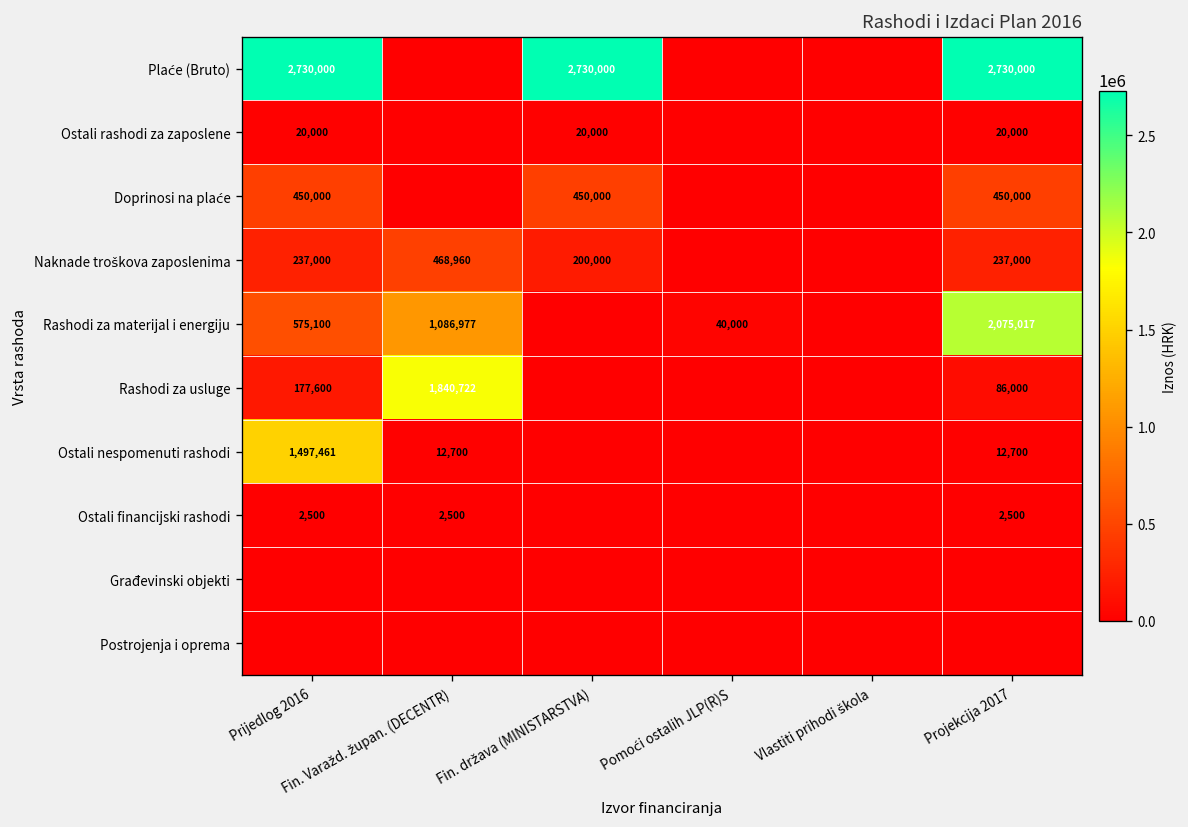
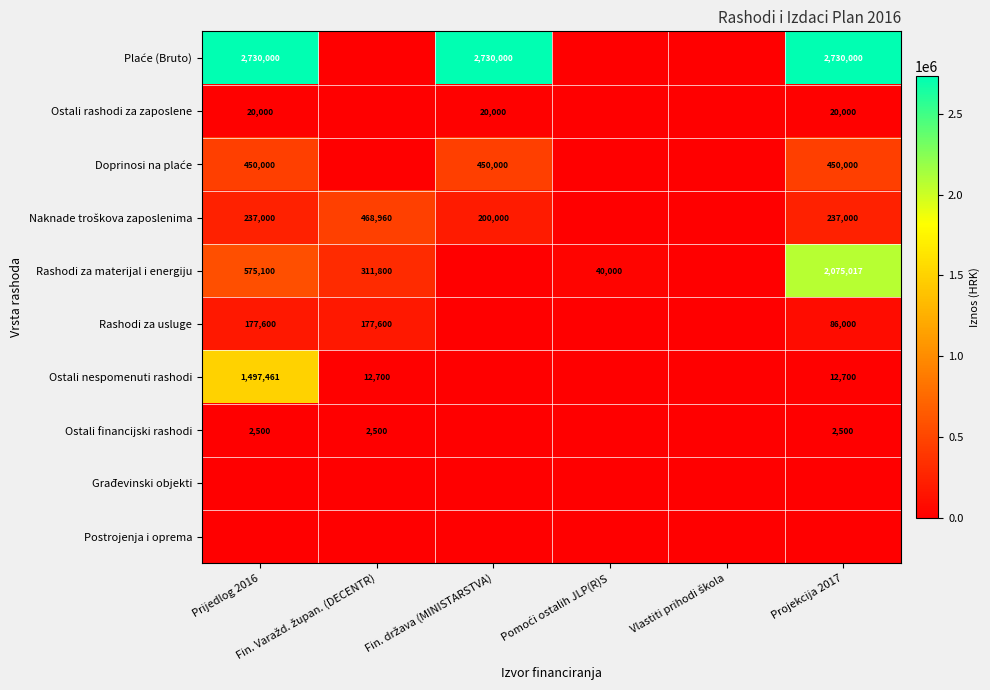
  {
    "Plaće (Bruto)": {
      "Prijedlog 2016": "2,730,000",
      "Fin. država (MINISTARSTVA)": "2,730,000",
      "Projekcija 2017": "2,730,000"
    },
    "Ostali rashodi za zaposlene": {
      "Prijedlog 2016": "20,000",
      "Fin. država (MINISTARSTVA)": "20,000",
      "Projekcija 2017": "20,000"
    },
    "Doprinosi na plaće": {
      "Prijedlog 2016": "450,000",
      "Fin. država (MINISTARSTVA)": "450,000",
      "Projekcija 2017": "450,000"
    },
    "Naknade troškova zaposlenima": {
      "Prijedlog 2016": "237,000",
      "Fin. Varažd. župan. (DECENTR)": "468,960",
      "Fin. država (MINISTARSTVA)": "200,000",
      "Projekcija 2017": "237,000"
    },
    "Rashodi za materijal i energiju": {
      "Prijedlog 2016": "575,100",
-     "Fin. Varažd. župan. (DECENTR)": "1,086,977",
+     "Fin. Varažd. župan. (DECENTR)": "311,800",
      "Pomoći ostalih JLP(R)S": "40,000",
      "Projekcija 2017": "2,075,017"
    },
    "Rashodi za usluge": {
      "Prijedlog 2016": "177,600",
-     "Fin. Varažd. župan. (DECENTR)": "1,840,722",
+     "Fin. Varažd. župan. (DECENTR)": "177,600",
      "Projekcija 2017": "86,000"
    },
    "Ostali nespomenuti rashodi": {
      "Prijedlog 2016": "1,497,461",
      "Fin. Varažd. župan. (DECENTR)": "12,700",
      "Projekcija 2017": "12,700"
    },
    "Ostali financijski rashodi": {
      "Prijedlog 2016": "2,500",
      "Fin. Varažd. župan. (DECENTR)": "2,500",
      "Projekcija 2017": "2,500"
    }
  }
